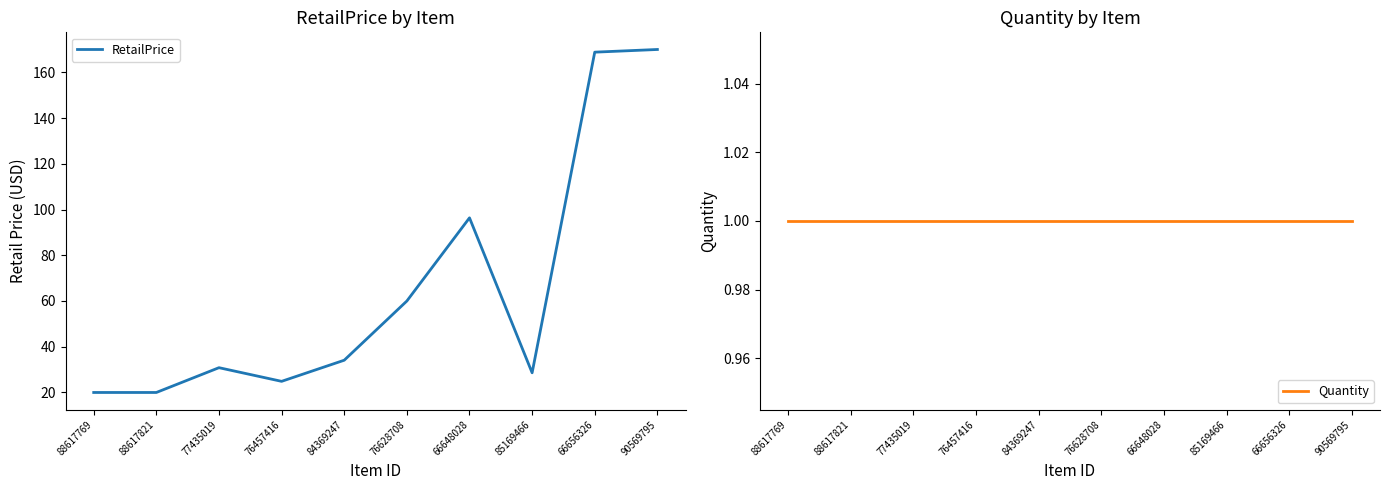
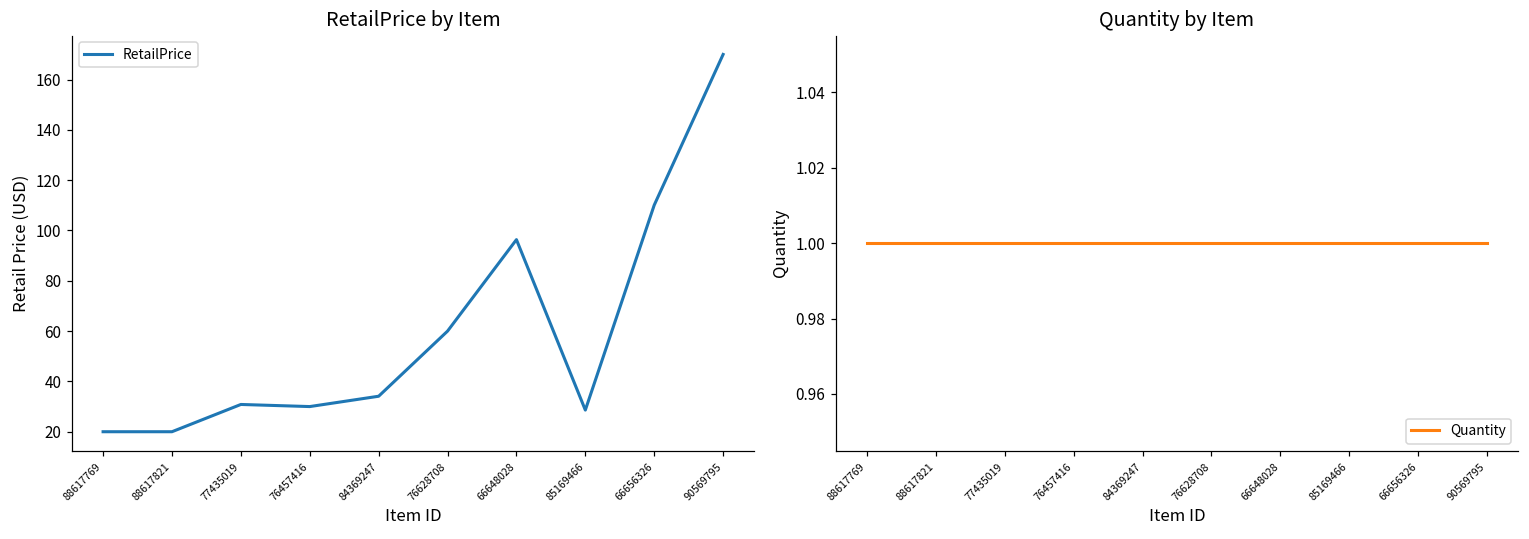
  {
    "RetailPrice by Item": {
      "88617769": 20,
      "88617821": 20,
      "77435019": 31,
-     "76457416": 25,
+     "76457416": 30,
      "84369247": 34,
      "76628708": 60,
      "66648028": 96,
      "85169466": 29,
-     "66656326": 169,
+     "66656326": 110,
      "90569795": 170
    },
    "Quantity by Item": {
      "88617769": 1.000,
      "88617821": 1.000,
      "77435019": 1.000,
      "76457416": 1.000,
      "84369247": 1.000,
      "76628708": 1.000,
      "66648028": 1.000,
      "85169466": 1.000,
      "66656326": 1.000,
      "90569795": 1.000
    }
  }
